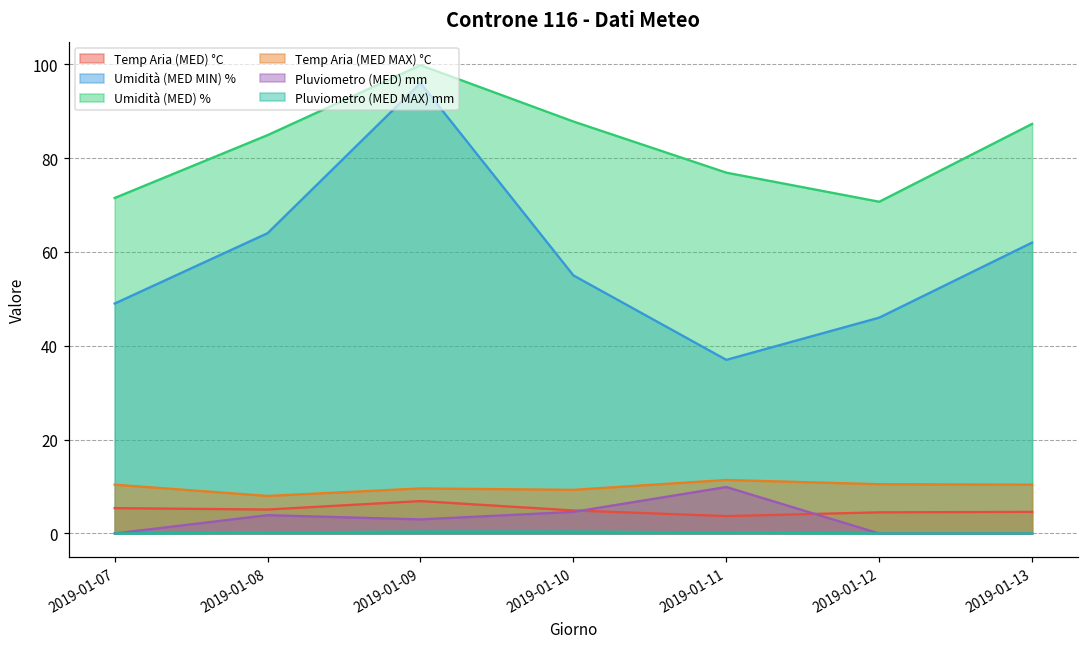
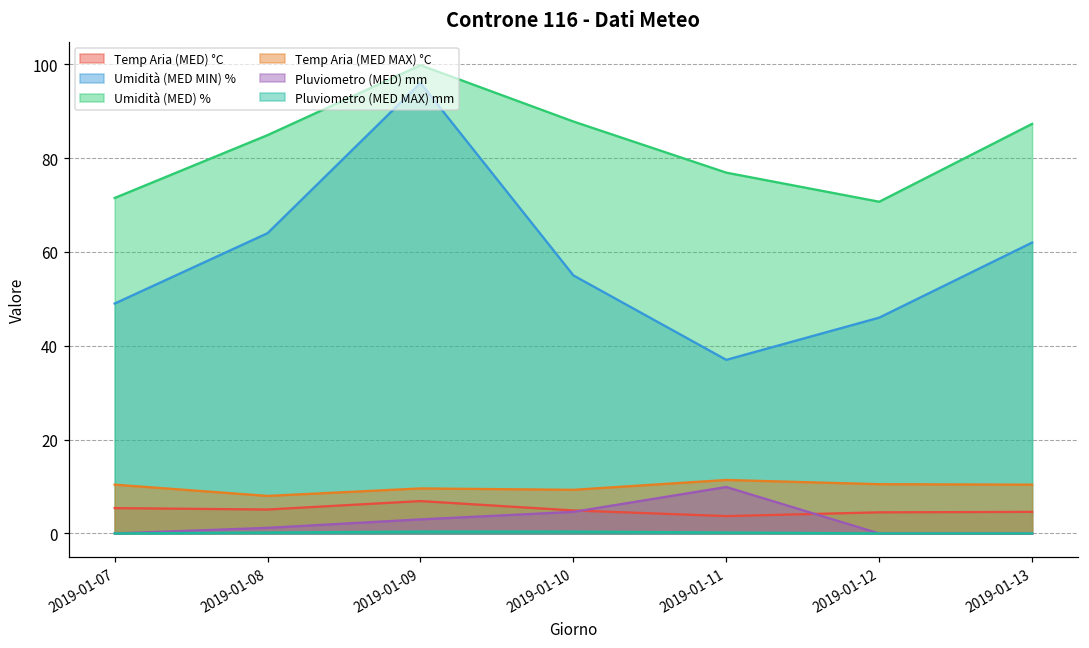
  {
    "Pluviometro (MED) mm": {
-     "2019-01-08": 4,
+     "2019-01-08": 1,
      "2019-01-09": 3,
      "2019-01-11": 10
    }
  }
